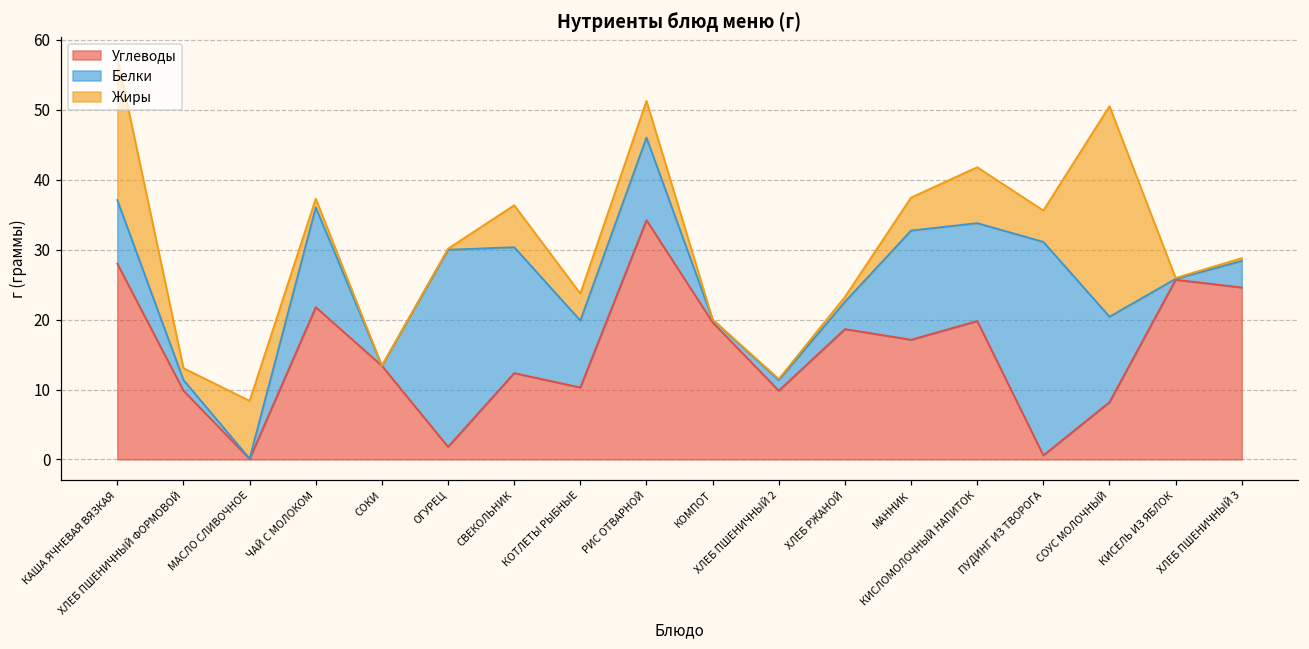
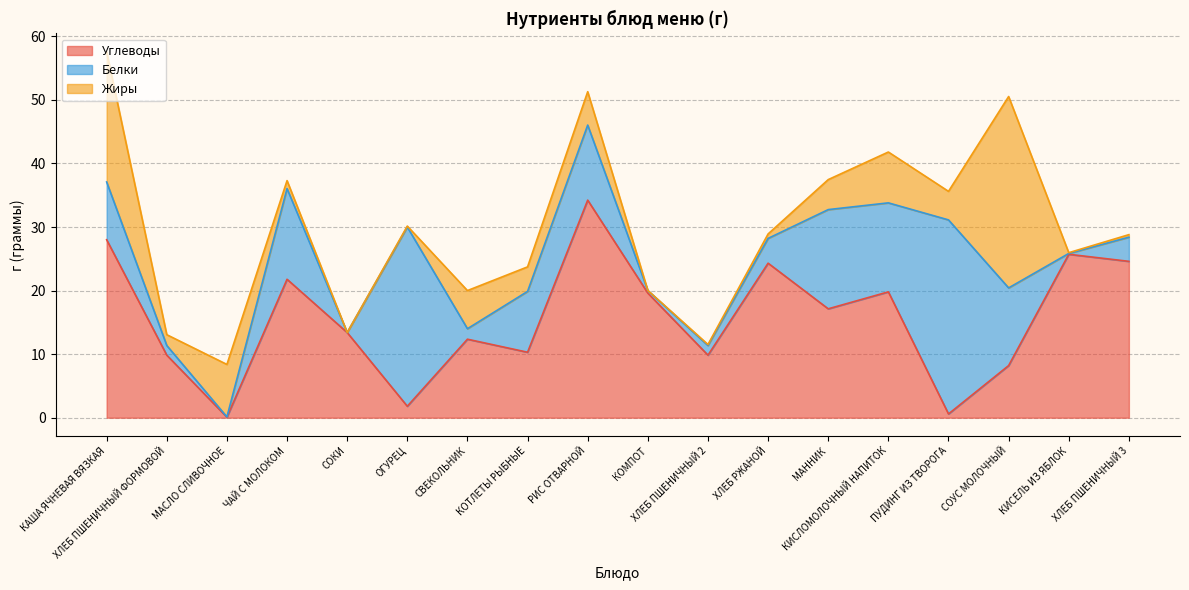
  {
    "Углеводы": {
      "КАША ЯЧНЕВАЯ ВЯЗКАЯ": 28,
      "ХЛЕБ ПШЕНИЧНЫЙ ФОРМОВОЙ": 10,
      "ЧАЙ С МОЛОКОМ": 22,
      "ОГУРЕЦ": 2,
      "СВЕКОЛЬНИК": 12,
      "КОТЛЕТЫ РЫБНЫЕ": 10,
      "РИС ОТВАРНОЙ": 34,
      "ХЛЕБ ПШЕНИЧНЫЙ 2": 10,
-     "ХЛЕБ РЖАНОЙ": 19,
+     "ХЛЕБ РЖАНОЙ": 24,
      "МАННИК": 17,
      "КИСЛОМОЛОЧНЫЙ НАПИТОК": 20,
      "ПУДИНГ ИЗ ТВОРОГА": 1,
      "СОУС МОЛОЧНЫЙ": 8,
      "ХЛЕБ ПШЕНИЧНЫЙ 3": 25
    },
    "Белки": {
      "КАША ЯЧНЕВАЯ ВЯЗКАЯ": 9,
      "ХЛЕБ ПШЕНИЧНЫЙ ФОРМОВОЙ": 2,
      "ЧАЙ С МОЛОКОМ": 14,
-     "СВЕКОЛЬНИК": 18,
+     "СВЕКОЛЬНИК": 2,
      "КОТЛЕТЫ РЫБНЫЕ": 10,
      "РИС ОТВАРНОЙ": 12,
      "ХЛЕБ РЖАНОЙ": 4,
      "МАННИК": 16,
      "КИСЛОМОЛОЧНЫЙ НАПИТОК": 14,
      "ПУДИНГ ИЗ ТВОРОГА": 31,
      "СОУС МОЛОЧНЫЙ": 12,
      "ХЛЕБ ПШЕНИЧНЫЙ 3": 4
    },
    "Жиры": {
      "ХЛЕБ ПШЕНИЧНЫЙ ФОРМОВОЙ": 2,
      "МАСЛО СЛИВОЧНОЕ": 8,
      "ЧАЙ С МОЛОКОМ": 1,
      "СВЕКОЛЬНИК": 6,
      "КОТЛЕТЫ РЫБНЫЕ": 4,
      "РИС ОТВАРНОЙ": 5,
      "ХЛЕБ РЖАНОЙ": 1,
      "МАННИК": 5,
      "КИСЛОМОЛОЧНЫЙ НАПИТОК": 8,
      "ПУДИНГ ИЗ ТВОРОГА": 4,
      "СОУС МОЛОЧНЫЙ": 30,
      "ХЛЕБ ПШЕНИЧНЫЙ 3": 0
    }
  }
